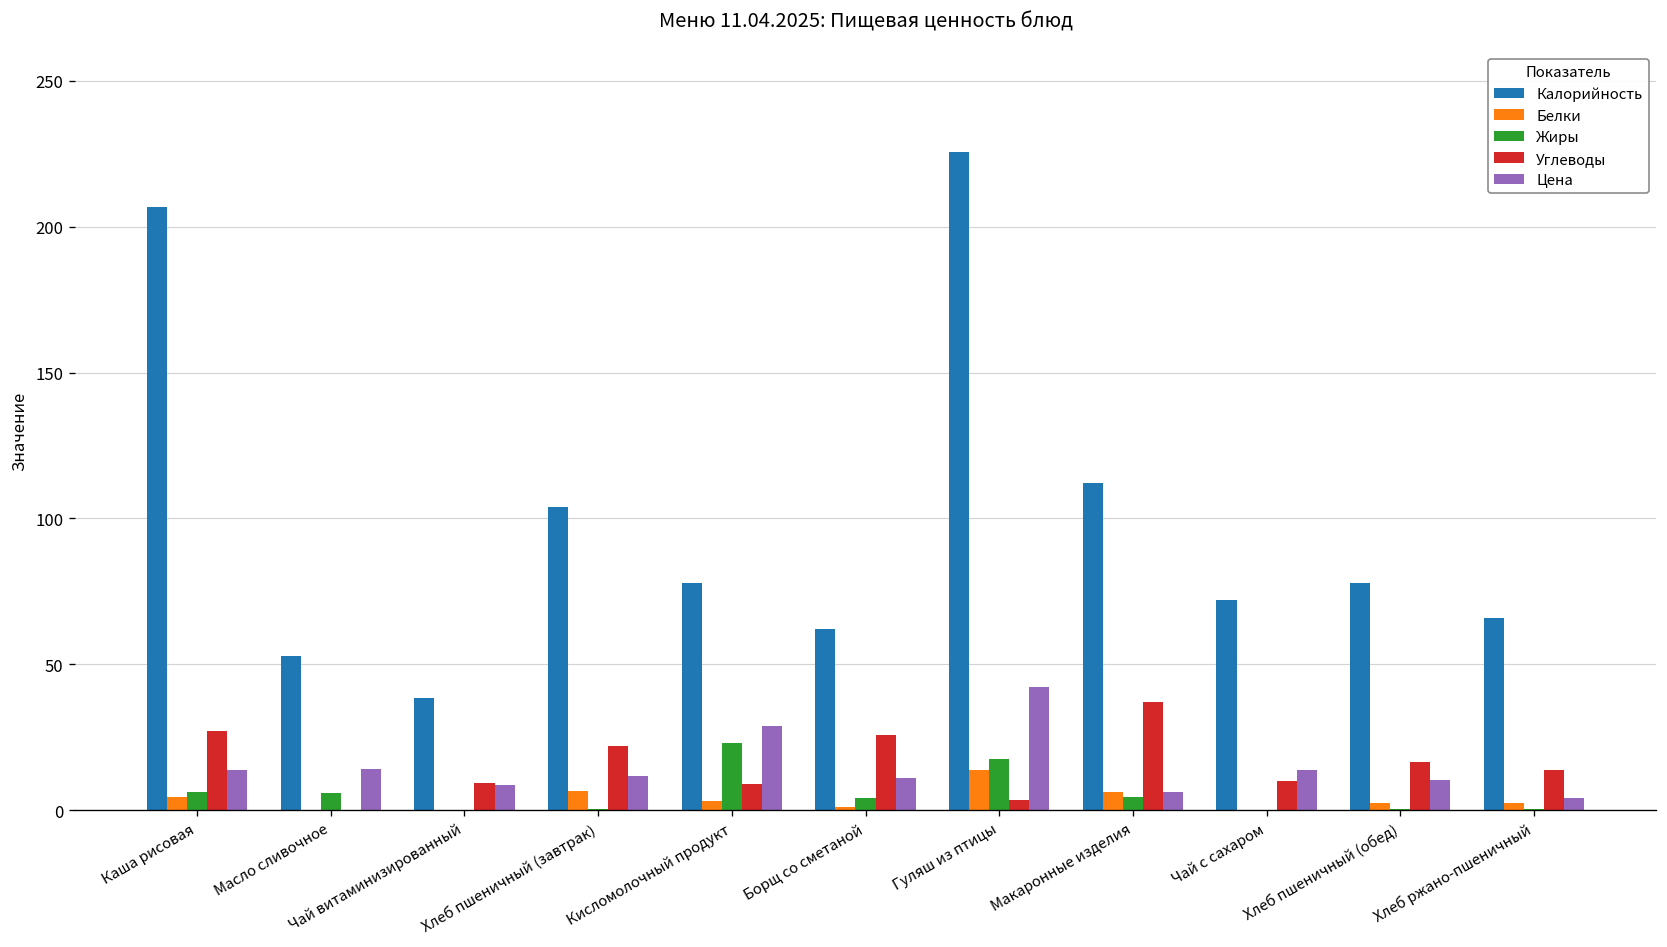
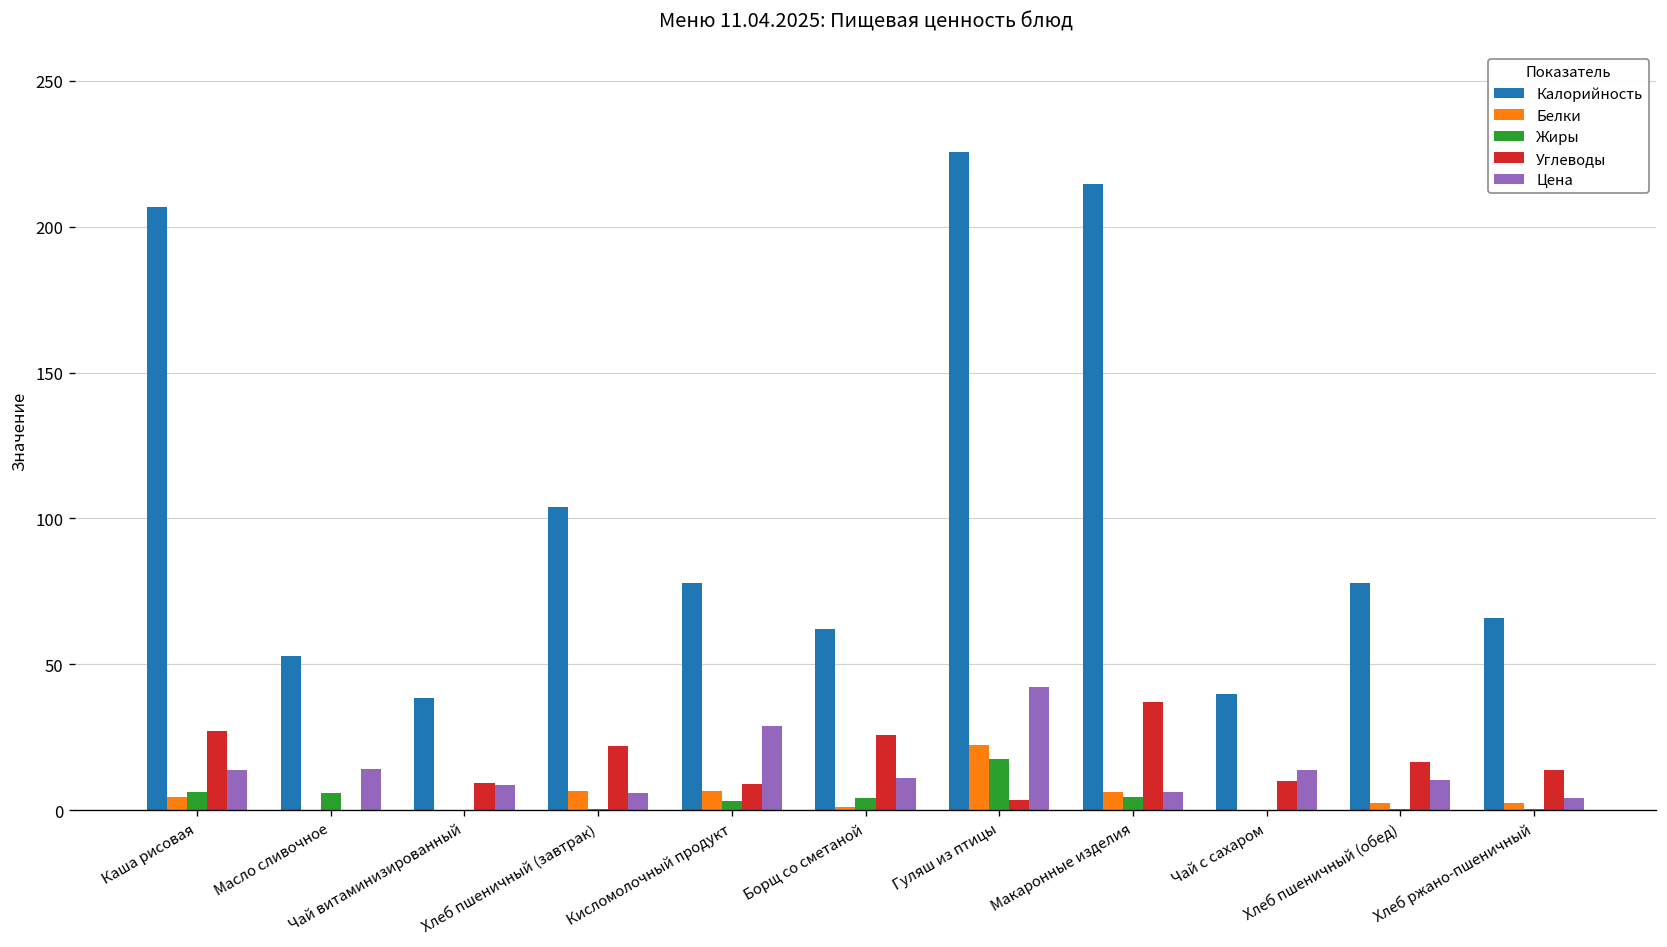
  {
    "Калорийность": {
      "Каша рисовая": 207,
      "Масло сливочное": 53,
      "Чай витаминизированный": 39,
      "Хлеб пшеничный (завтрак)": 104,
      "Кисломолочный продукт": 78,
      "Борщ со сметаной": 62,
      "Гуляш из птицы": 226,
-     "Макаронные изделия": 112,
-     "Чай с сахаром": 72,
+     "Макаронные изделия": 214,
+     "Чай с сахаром": 40,
      "Хлеб пшеничный (обед)": 78,
      "Хлеб ржано-пшеничный": 66
    },
    "Белки": {
      "Каша рисовая": 5,
      "Чай витаминизированный": 0,
      "Хлеб пшеничный (завтрак)": 7,
-     "Кисломолочный продукт": 3,
+     "Кисломолочный продукт": 7,
      "Борщ со сметаной": 1,
-     "Гуляш из птицы": 14,
+     "Гуляш из птицы": 22,
      "Макаронные изделия": 6,
      "Чай с сахаром": 0,
      "Хлеб пшеничный (обед)": 2,
      "Хлеб ржано-пшеничный": 2
    },
    "Жиры": {
      "Каша рисовая": 6,
      "Масло сливочное": 6,
      "Чай витаминизированный": 0,
-     "Кисломолочный продукт": 23,
+     "Кисломолочный продукт": 3,
      "Борщ со сметаной": 4,
      "Гуляш из птицы": 17,
      "Макаронные изделия": 5,
      "Чай с сахаром": 0
    },
    "Углеводы": {
      "Каша рисовая": 27,
      "Чай витаминизированный": 9,
      "Хлеб пшеничный (завтрак)": 22,
      "Кисломолочный продукт": 9,
      "Борщ со сметаной": 26,
      "Гуляш из птицы": 3,
      "Макаронные изделия": 37,
      "Чай с сахаром": 10,
      "Хлеб пшеничный (обед)": 17,
      "Хлеб ржано-пшеничный": 14
    },
    "Цена": {
      "Каша рисовая": 14,
      "Масло сливочное": 14,
      "Чай витаминизированный": 9,
-     "Хлеб пшеничный (завтрак)": 12,
+     "Хлеб пшеничный (завтрак)": 6,
      "Кисломолочный продукт": 29,
      "Борщ со сметаной": 11,
      "Гуляш из птицы": 42,
      "Макаронные изделия": 6,
      "Чай с сахаром": 14,
      "Хлеб пшеничный (обед)": 10,
      "Хлеб ржано-пшеничный": 4
    }
  }
